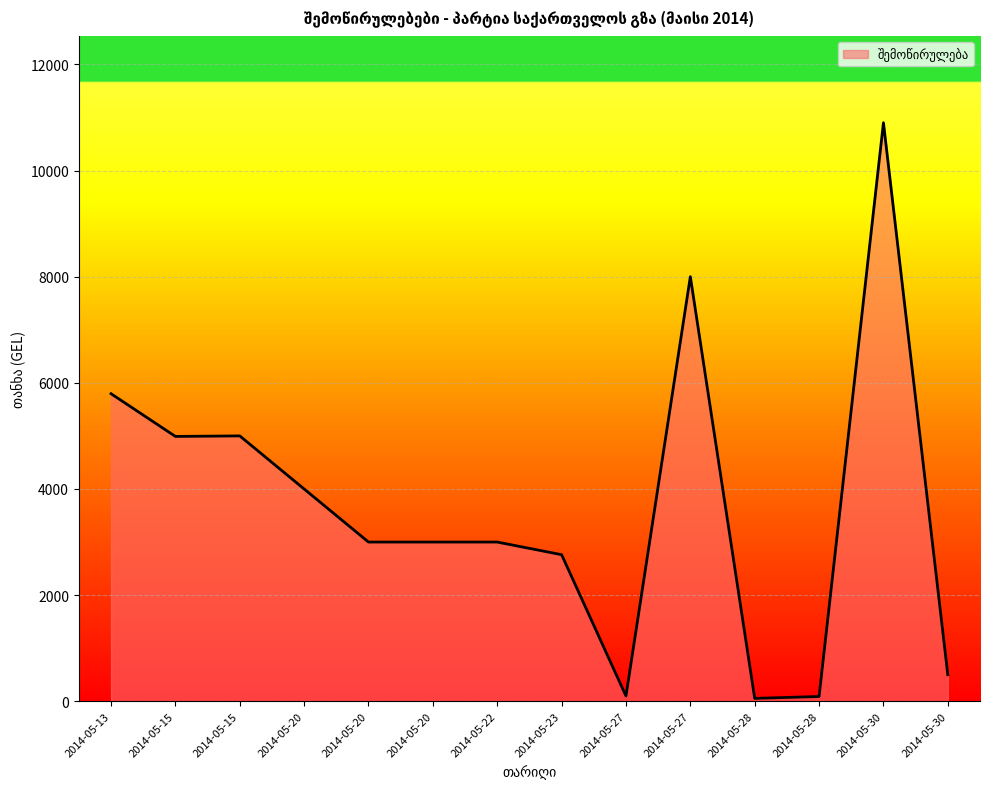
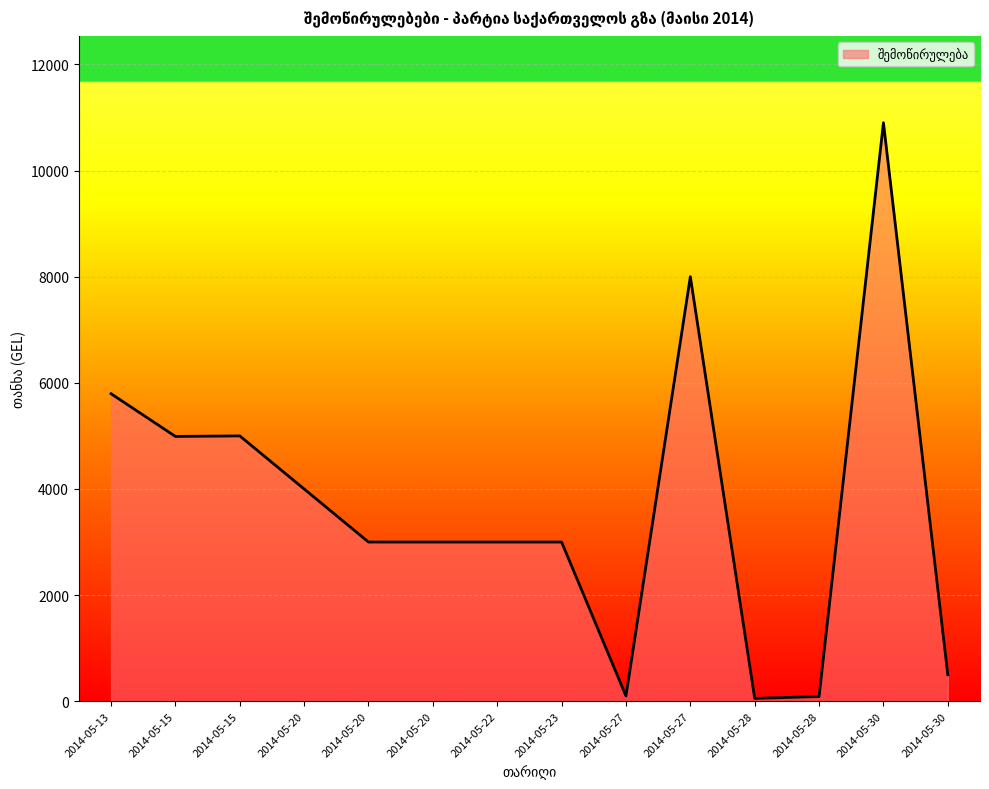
  {
    "2014-05-13": 5800,
    "2014-05-22": 3000,
-   "2014-05-23": 2800
+   "2014-05-23": 3000
  }
